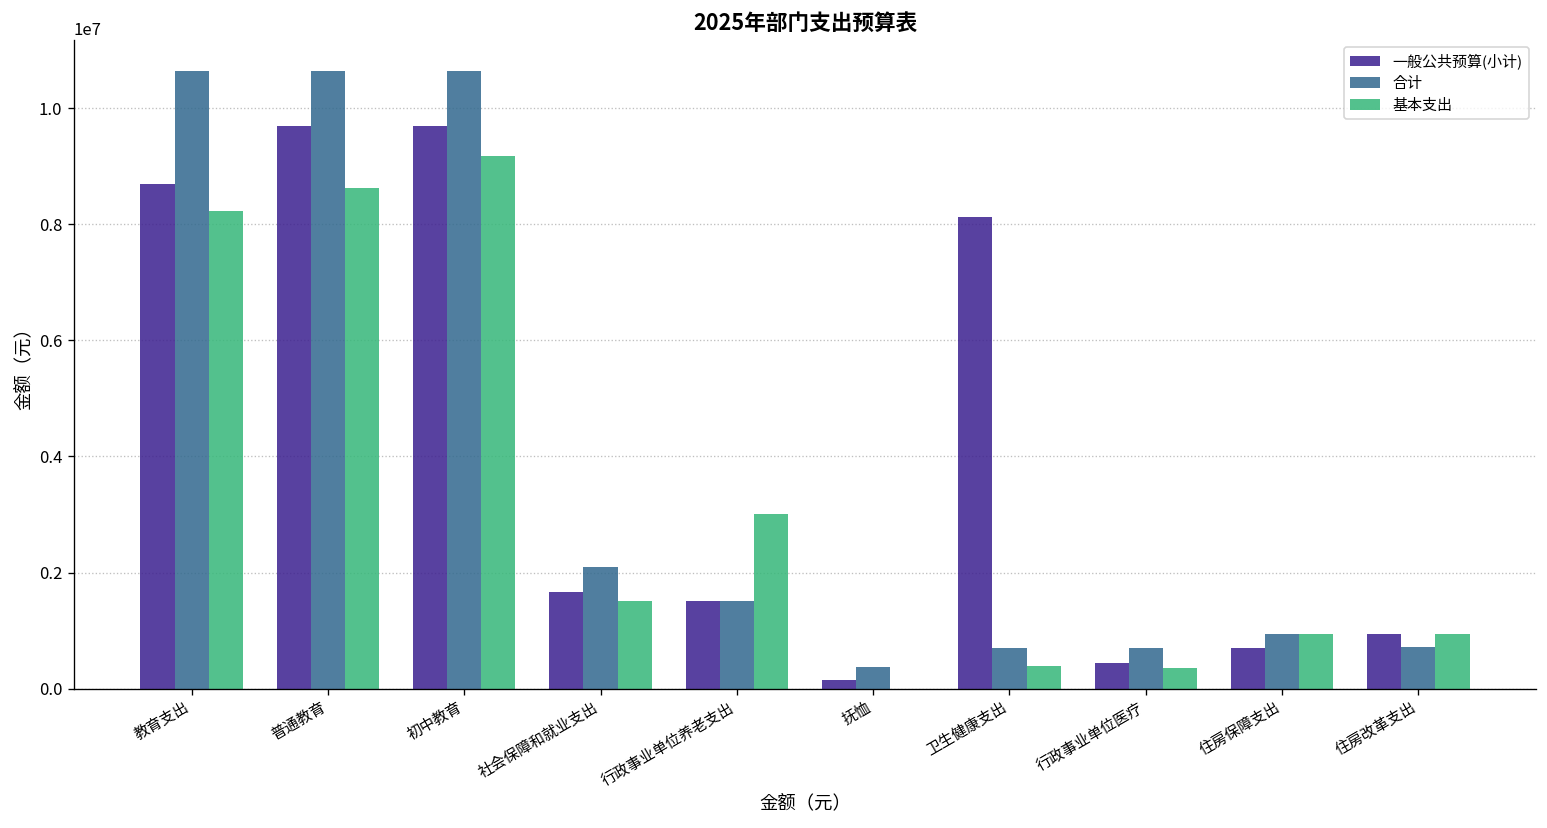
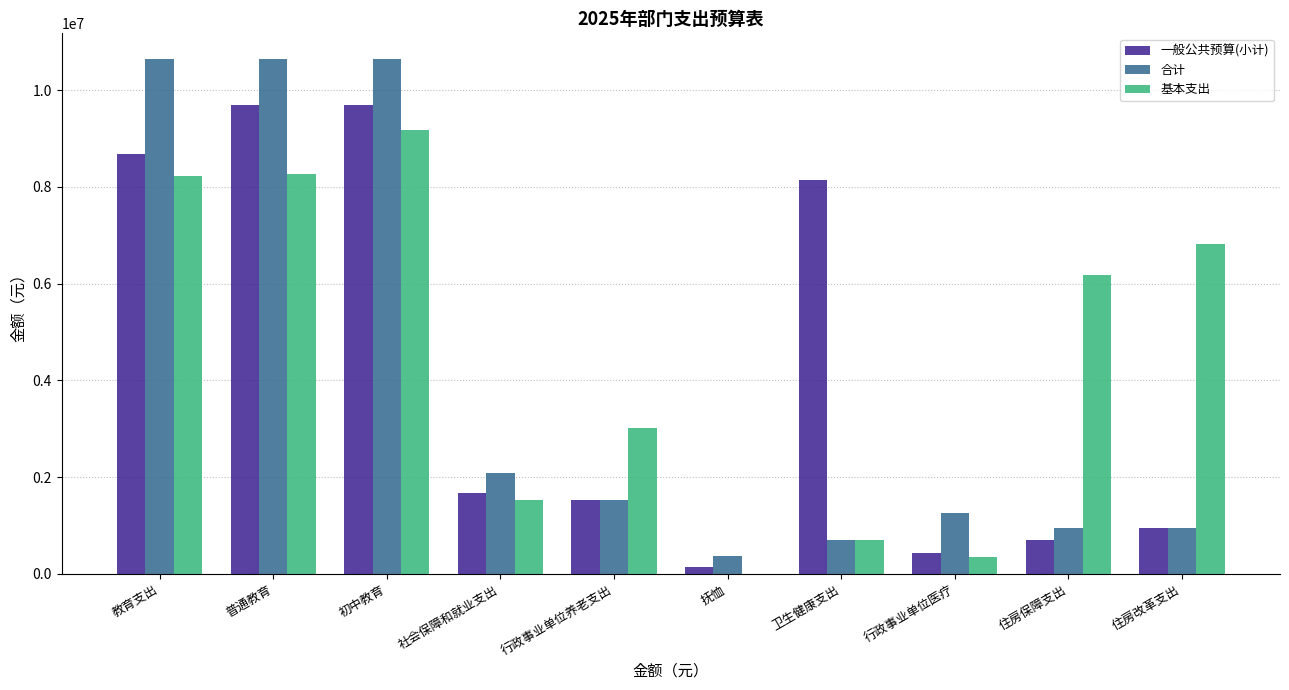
  {
    "一般公共预算(小计)": {
      "教育支出": 8700000,
      "普通教育": 9700000,
      "初中教育": 9700000,
      "社会保障和就业支出": 1700000,
      "行政事业单位养老支出": 1500000,
      "抚恤": 200000,
      "卫生健康支出": 8100000,
      "行政事业单位医疗": 400000,
      "住房保障支出": 700000,
      "住房改革支出": 900000
    },
    "合计": {
      "教育支出": 10600000,
      "普通教育": 10600000,
      "初中教育": 10600000,
      "社会保障和就业支出": 2100000,
      "行政事业单位养老支出": 1500000,
      "抚恤": 400000,
      "卫生健康支出": 700000,
-     "行政事业单位医疗": 700000,
+     "行政事业单位医疗": 1300000,
      "住房保障支出": 900000,
-     "住房改革支出": 700000
+     "住房改革支出": 900000
    },
    "基本支出": {
      "教育支出": 8200000,
-     "普通教育": 8600000,
+     "普通教育": 8300000,
      "初中教育": 9200000,
      "社会保障和就业支出": 1500000,
      "行政事业单位养老支出": 3000000,
      "抚恤": 0,
-     "卫生健康支出": 400000,
+     "卫生健康支出": 700000,
      "行政事业单位医疗": 400000,
-     "住房保障支出": 900000,
-     "住房改革支出": 900000
+     "住房保障支出": 6200000,
+     "住房改革支出": 6800000
    }
  }
